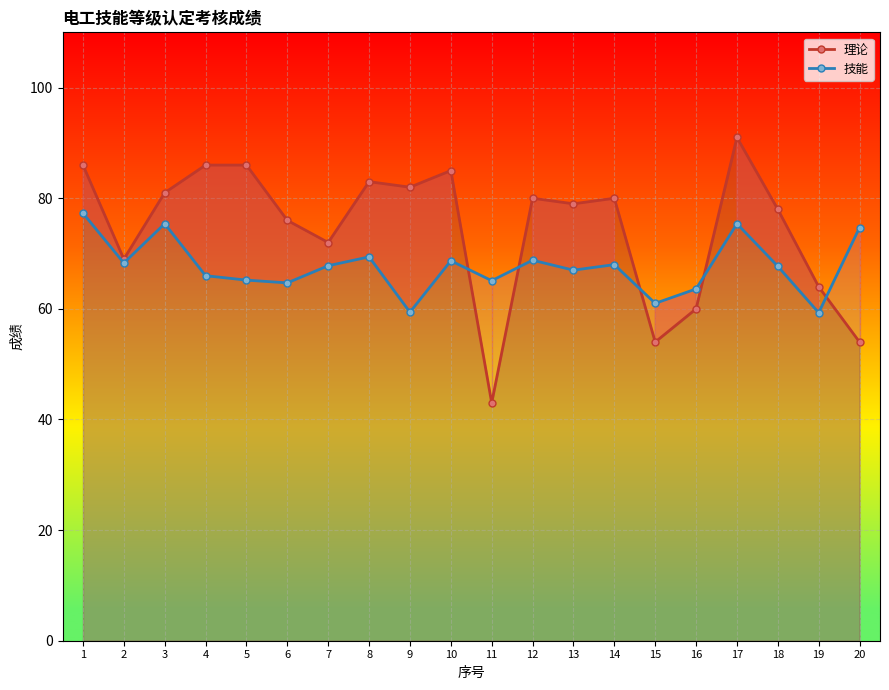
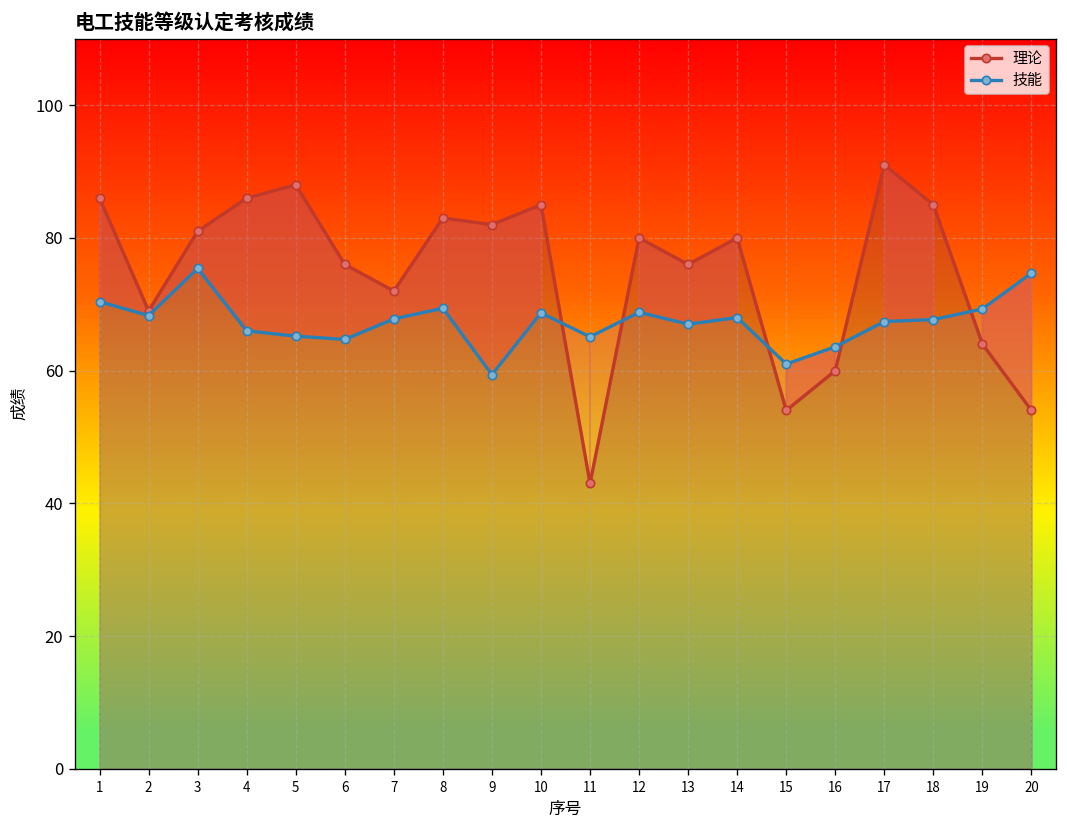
  {
    "理论": {
      "1": 86,
      "2": 69,
      "3": 81,
      "4": 86,
-     "5": 86,
+     "5": 88,
      "6": 76,
      "7": 72,
      "8": 83,
      "9": 82,
      "10": 85,
      "11": 43,
      "12": 80,
-     "13": 79,
+     "13": 76,
      "14": 80,
      "15": 54,
      "16": 60,
      "17": 91,
-     "18": 78,
+     "18": 85,
      "19": 64,
      "20": 54
    },
    "技能": {
-     "1": 77,
+     "1": 70,
      "2": 68,
      "3": 75,
      "4": 66,
      "5": 65,
      "6": 65,
      "7": 68,
      "8": 69,
      "9": 59,
      "10": 69,
      "11": 65,
      "12": 69,
      "13": 67,
      "14": 68,
      "15": 61,
      "16": 64,
-     "17": 75,
+     "17": 67,
      "18": 68,
-     "19": 59,
+     "19": 69,
      "20": 75
    }
  }
